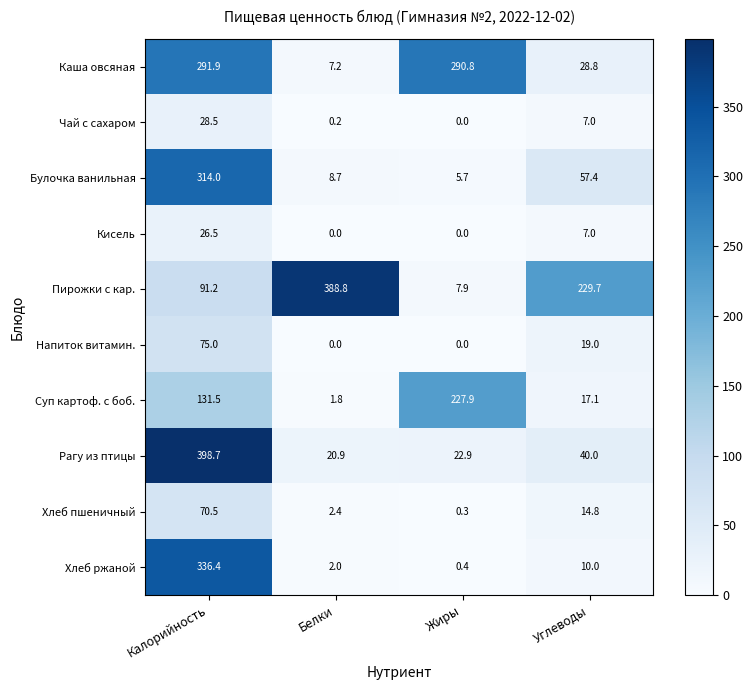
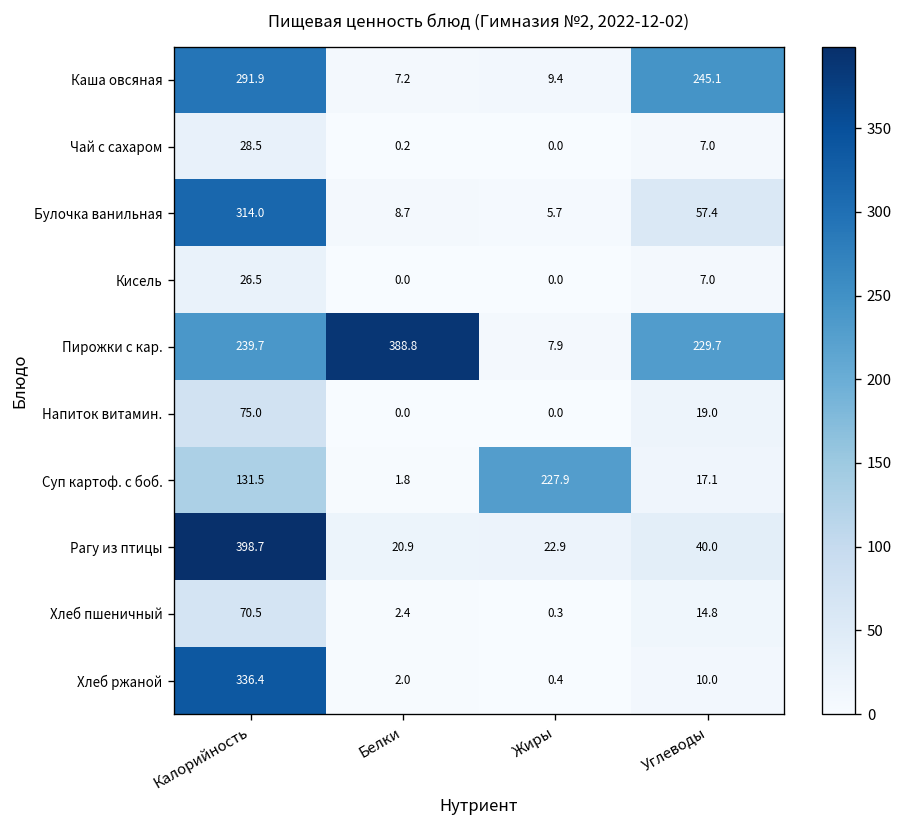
  {
    "Каша овсяная": {
      "Калорийность": 291.9,
      "Белки": 7.2,
-     "Жиры": 290.8,
-     "Углеводы": 28.8
+     "Жиры": 9.4,
+     "Углеводы": 245.1
    },
    "Чай с сахаром": {
      "Калорийность": 28.5,
      "Белки": 0.2,
      "Жиры": 0.0,
      "Углеводы": 7.0
    },
    "Булочка ванильная": {
      "Калорийность": 314.0,
      "Белки": 8.7,
      "Жиры": 5.7,
      "Углеводы": 57.4
    },
    "Кисель": {
      "Калорийность": 26.5,
      "Белки": 0.0,
      "Жиры": 0.0,
      "Углеводы": 7.0
    },
    "Пирожки с кар.": {
-     "Калорийность": 91.2,
+     "Калорийность": 239.7,
      "Белки": 388.8,
      "Жиры": 7.9,
      "Углеводы": 229.7
    },
    "Напиток витамин.": {
      "Калорийность": 75.0,
      "Белки": 0.0,
      "Жиры": 0.0,
      "Углеводы": 19.0
    },
    "Суп картоф. с боб.": {
      "Калорийность": 131.5,
      "Белки": 1.8,
      "Жиры": 227.9,
      "Углеводы": 17.1
    },
    "Рагу из птицы": {
      "Калорийность": 398.7,
      "Белки": 20.9,
      "Жиры": 22.9,
      "Углеводы": 40.0
    },
    "Хлеб пшеничный": {
      "Калорийность": 70.5,
      "Белки": 2.4,
      "Жиры": 0.3,
      "Углеводы": 14.8
    },
    "Хлеб ржаной": {
      "Калорийность": 336.4,
      "Белки": 2.0,
      "Жиры": 0.4,
      "Углеводы": 10.0
    }
  }
